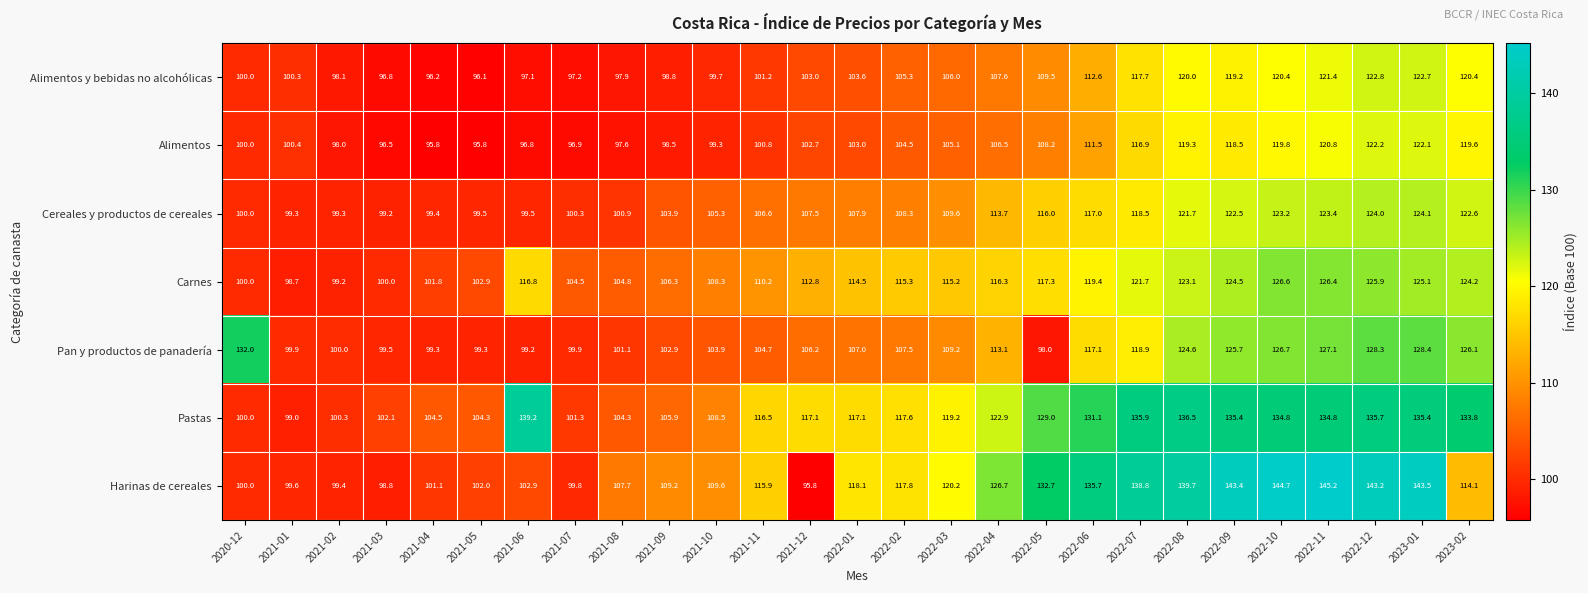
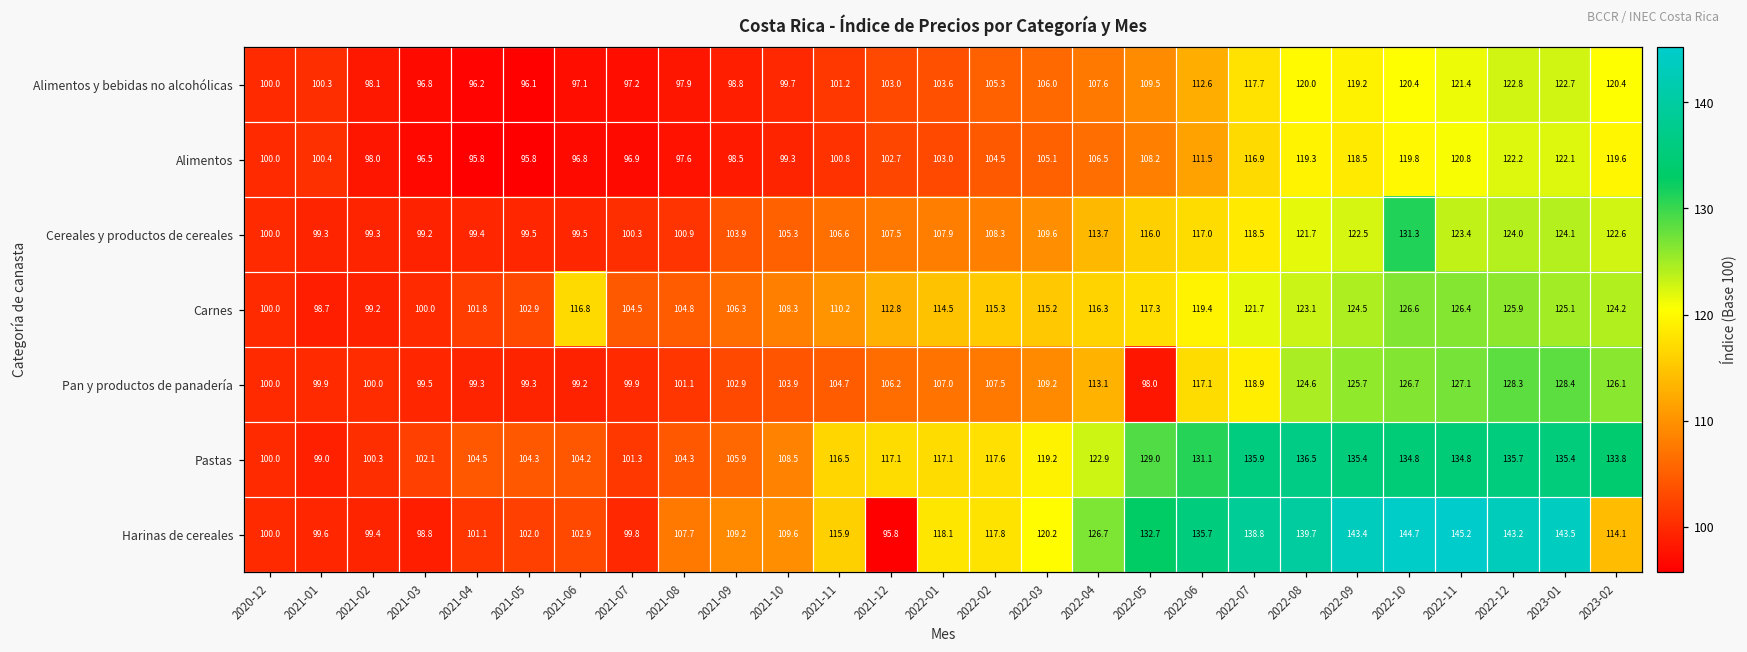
  {
    "Alimentos y bebidas no alcohólicas": {
      "2020-12": 100.0,
      "2021-01": 100.3,
      "2021-02": 98.1,
      "2021-03": 96.8,
      "2021-04": 96.2,
      "2021-05": 96.1,
      "2021-06": 97.1,
      "2021-07": 97.2,
      "2021-08": 97.9,
      "2021-09": 98.8,
      "2021-10": 99.7,
      "2021-11": 101.2,
      "2021-12": 103.0,
      "2022-01": 103.6,
      "2022-02": 105.3,
      "2022-03": 106.0,
      "2022-04": 107.6,
      "2022-05": 109.5,
      "2022-06": 112.6,
      "2022-07": 117.7,
      "2022-08": 120.0,
      "2022-09": 119.2,
      "2022-10": 120.4,
      "2022-11": 121.4,
      "2022-12": 122.8,
      "2023-01": 122.7,
      "2023-02": 120.4
    },
    "Alimentos": {
      "2020-12": 100.0,
      "2021-01": 100.4,
      "2021-02": 98.0,
      "2021-03": 96.5,
      "2021-04": 95.8,
      "2021-05": 95.8,
      "2021-06": 96.8,
      "2021-07": 96.9,
      "2021-08": 97.6,
      "2021-09": 98.5,
      "2021-10": 99.3,
      "2021-11": 100.8,
      "2021-12": 102.7,
      "2022-01": 103.0,
      "2022-02": 104.5,
      "2022-03": 105.1,
      "2022-04": 106.5,
      "2022-05": 108.2,
      "2022-06": 111.5,
      "2022-07": 116.9,
      "2022-08": 119.3,
      "2022-09": 118.5,
      "2022-10": 119.8,
      "2022-11": 120.8,
      "2022-12": 122.2,
      "2023-01": 122.1,
      "2023-02": 119.6
    },
    "Cereales y productos de cereales": {
      "2020-12": 100.0,
      "2021-01": 99.3,
      "2021-02": 99.3,
      "2021-03": 99.2,
      "2021-04": 99.4,
      "2021-05": 99.5,
      "2021-06": 99.5,
      "2021-07": 100.3,
      "2021-08": 100.9,
      "2021-09": 103.9,
      "2021-10": 105.3,
      "2021-11": 106.6,
      "2021-12": 107.5,
      "2022-01": 107.9,
      "2022-02": 108.3,
      "2022-03": 109.6,
      "2022-04": 113.7,
      "2022-05": 116.0,
      "2022-06": 117.0,
      "2022-07": 118.5,
      "2022-08": 121.7,
      "2022-09": 122.5,
-     "2022-10": 123.2,
+     "2022-10": 131.3,
      "2022-11": 123.4,
      "2022-12": 124.0,
      "2023-01": 124.1,
      "2023-02": 122.6
    },
    "Carnes": {
      "2020-12": 100.0,
      "2021-01": 98.7,
      "2021-02": 99.2,
      "2021-03": 100.0,
      "2021-04": 101.8,
      "2021-05": 102.9,
      "2021-06": 116.8,
      "2021-07": 104.5,
      "2021-08": 104.8,
      "2021-09": 106.3,
      "2021-10": 108.3,
      "2021-11": 110.2,
      "2021-12": 112.8,
      "2022-01": 114.5,
      "2022-02": 115.3,
      "2022-03": 115.2,
      "2022-04": 116.3,
      "2022-05": 117.3,
      "2022-06": 119.4,
      "2022-07": 121.7,
      "2022-08": 123.1,
      "2022-09": 124.5,
      "2022-10": 126.6,
      "2022-11": 126.4,
      "2022-12": 125.9,
      "2023-01": 125.1,
      "2023-02": 124.2
    },
    "Pan y productos de panadería": {
-     "2020-12": 132.0,
+     "2020-12": 100.0,
      "2021-01": 99.9,
      "2021-02": 100.0,
      "2021-03": 99.5,
      "2021-04": 99.3,
      "2021-05": 99.3,
      "2021-06": 99.2,
      "2021-07": 99.9,
      "2021-08": 101.1,
      "2021-09": 102.9,
      "2021-10": 103.9,
      "2021-11": 104.7,
      "2021-12": 106.2,
      "2022-01": 107.0,
      "2022-02": 107.5,
      "2022-03": 109.2,
      "2022-04": 113.1,
      "2022-05": 98.0,
      "2022-06": 117.1,
      "2022-07": 118.9,
      "2022-08": 124.6,
      "2022-09": 125.7,
      "2022-10": 126.7,
      "2022-11": 127.1,
      "2022-12": 128.3,
      "2023-01": 128.4,
      "2023-02": 126.1
    },
    "Pastas": {
      "2020-12": 100.0,
      "2021-01": 99.0,
      "2021-02": 100.3,
      "2021-03": 102.1,
      "2021-04": 104.5,
      "2021-05": 104.3,
-     "2021-06": 139.2,
+     "2021-06": 104.2,
      "2021-07": 101.3,
      "2021-08": 104.3,
      "2021-09": 105.9,
      "2021-10": 108.5,
      "2021-11": 116.5,
      "2021-12": 117.1,
      "2022-01": 117.1,
      "2022-02": 117.6,
      "2022-03": 119.2,
      "2022-04": 122.9,
      "2022-05": 129.0,
      "2022-06": 131.1,
      "2022-07": 135.9,
      "2022-08": 136.5,
      "2022-09": 135.4,
      "2022-10": 134.8,
      "2022-11": 134.8,
      "2022-12": 135.7,
      "2023-01": 135.4,
      "2023-02": 133.8
    },
    "Harinas de cereales": {
      "2020-12": 100.0,
      "2021-01": 99.6,
      "2021-02": 99.4,
      "2021-03": 98.8,
      "2021-04": 101.1,
      "2021-05": 102.0,
      "2021-06": 102.9,
      "2021-07": 99.8,
      "2021-08": 107.7,
      "2021-09": 109.2,
      "2021-10": 109.6,
      "2021-11": 115.9,
      "2021-12": 95.8,
      "2022-01": 118.1,
      "2022-02": 117.8,
      "2022-03": 120.2,
      "2022-04": 126.7,
      "2022-05": 132.7,
      "2022-06": 135.7,
      "2022-07": 138.8,
      "2022-08": 139.7,
      "2022-09": 143.4,
      "2022-10": 144.7,
      "2022-11": 145.2,
      "2022-12": 143.2,
      "2023-01": 143.5,
      "2023-02": 114.1
    }
  }
